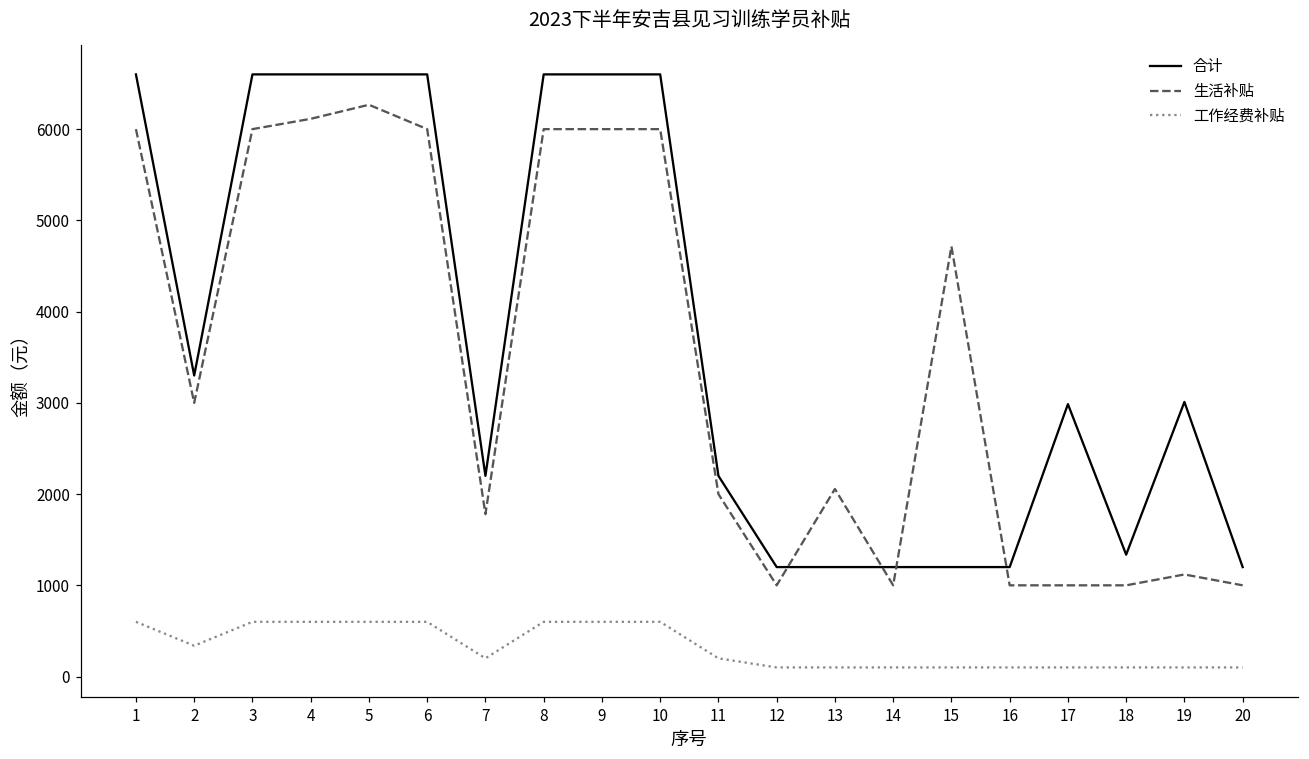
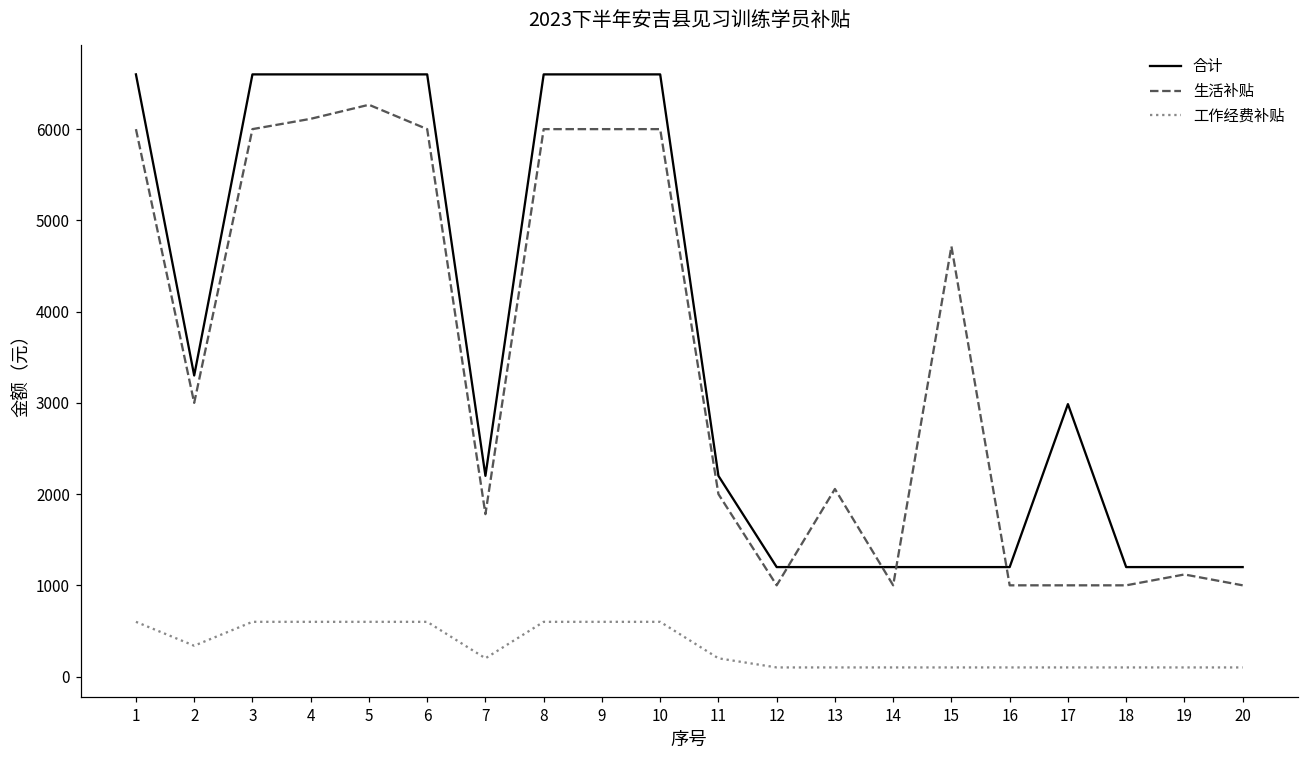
  {
    "合计": {
      "1": 6600,
      "2": 3300,
      "3": 6600,
      "4": 6600,
      "5": 6600,
      "6": 6600,
      "7": 2200,
      "8": 6600,
      "9": 6600,
      "10": 6600,
      "11": 2200,
      "12": 1200,
      "13": 1200,
      "14": 1200,
      "15": 1200,
      "16": 1200,
      "17": 3000,
-     "18": 1300,
-     "19": 3000,
+     "18": 1200,
+     "19": 1200,
      "20": 1200
    },
    "生活补贴": {
      "1": 6000,
      "2": 3000,
      "3": 6000,
      "4": 6100,
      "5": 6300,
      "6": 6000,
      "7": 1800,
      "8": 6000,
      "9": 6000,
      "10": 6000,
      "11": 2000,
      "12": 1000,
      "13": 2100,
      "14": 1000,
      "15": 4700,
      "16": 1000,
      "17": 1000,
      "18": 1000,
      "19": 1100,
      "20": 1000
    },
    "工作经费补贴": {
      "1": 600,
      "2": 300,
      "3": 600,
      "4": 600,
      "5": 600,
      "6": 600,
      "7": 200,
      "8": 600,
      "9": 600,
      "10": 600,
      "11": 200,
      "12": 100,
      "13": 100,
      "14": 100,
      "15": 100,
      "16": 100,
      "17": 100,
      "18": 100,
      "19": 100,
      "20": 100
    }
  }
